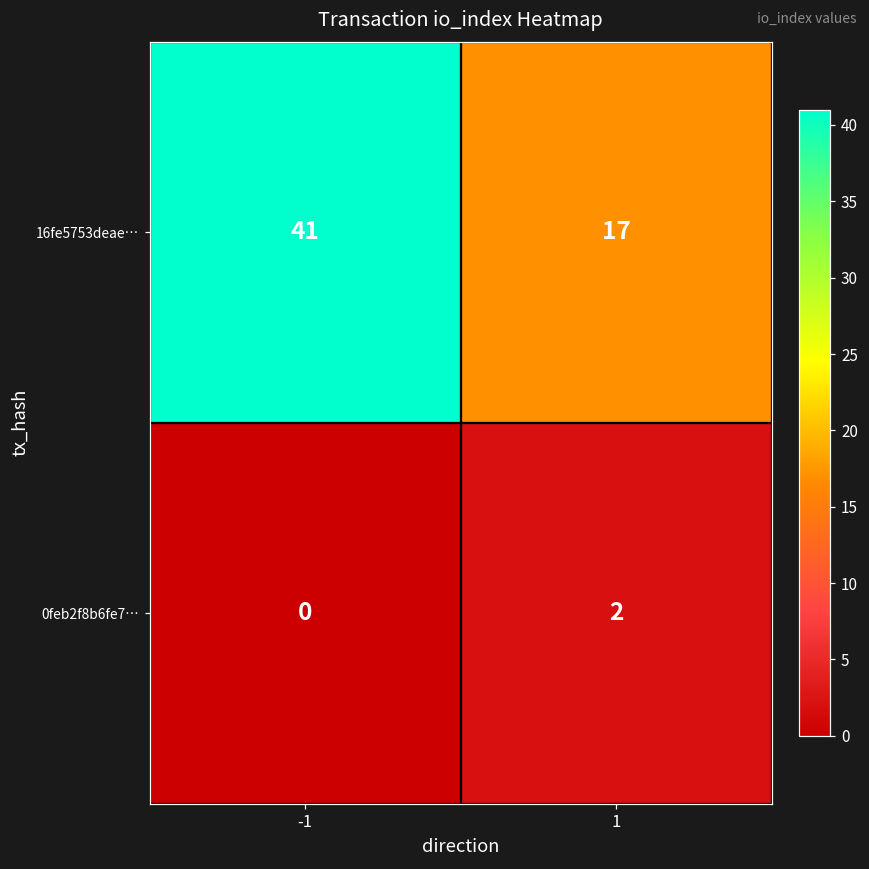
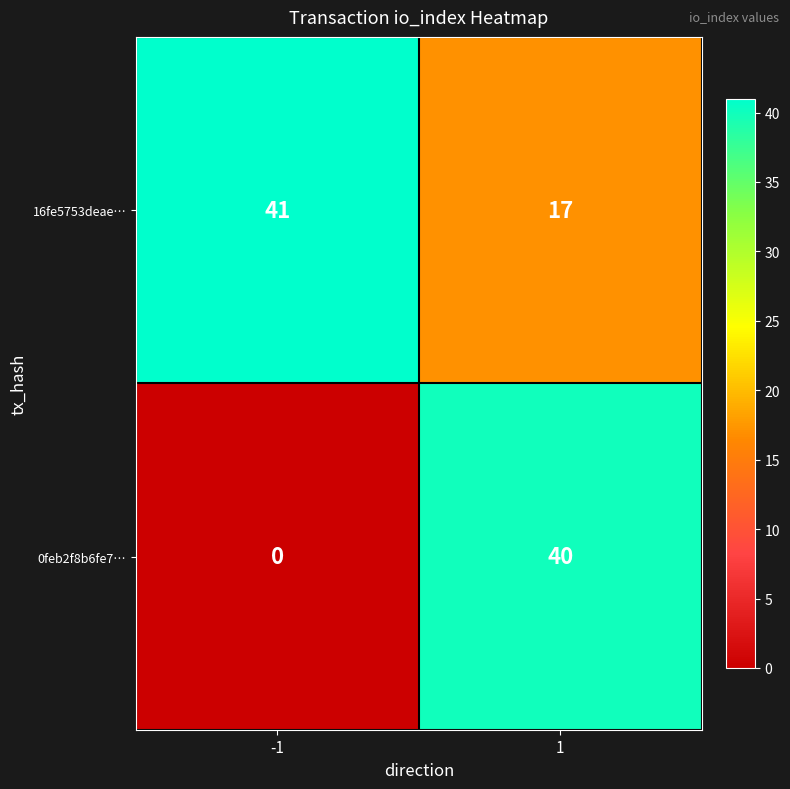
  {
    "16fe5753deae…": {
      "-1": 41,
      "1": 17
    },
    "0feb2f8b6fe7…": {
      "-1": 0,
-     "1": 2
+     "1": 40
    }
  }
